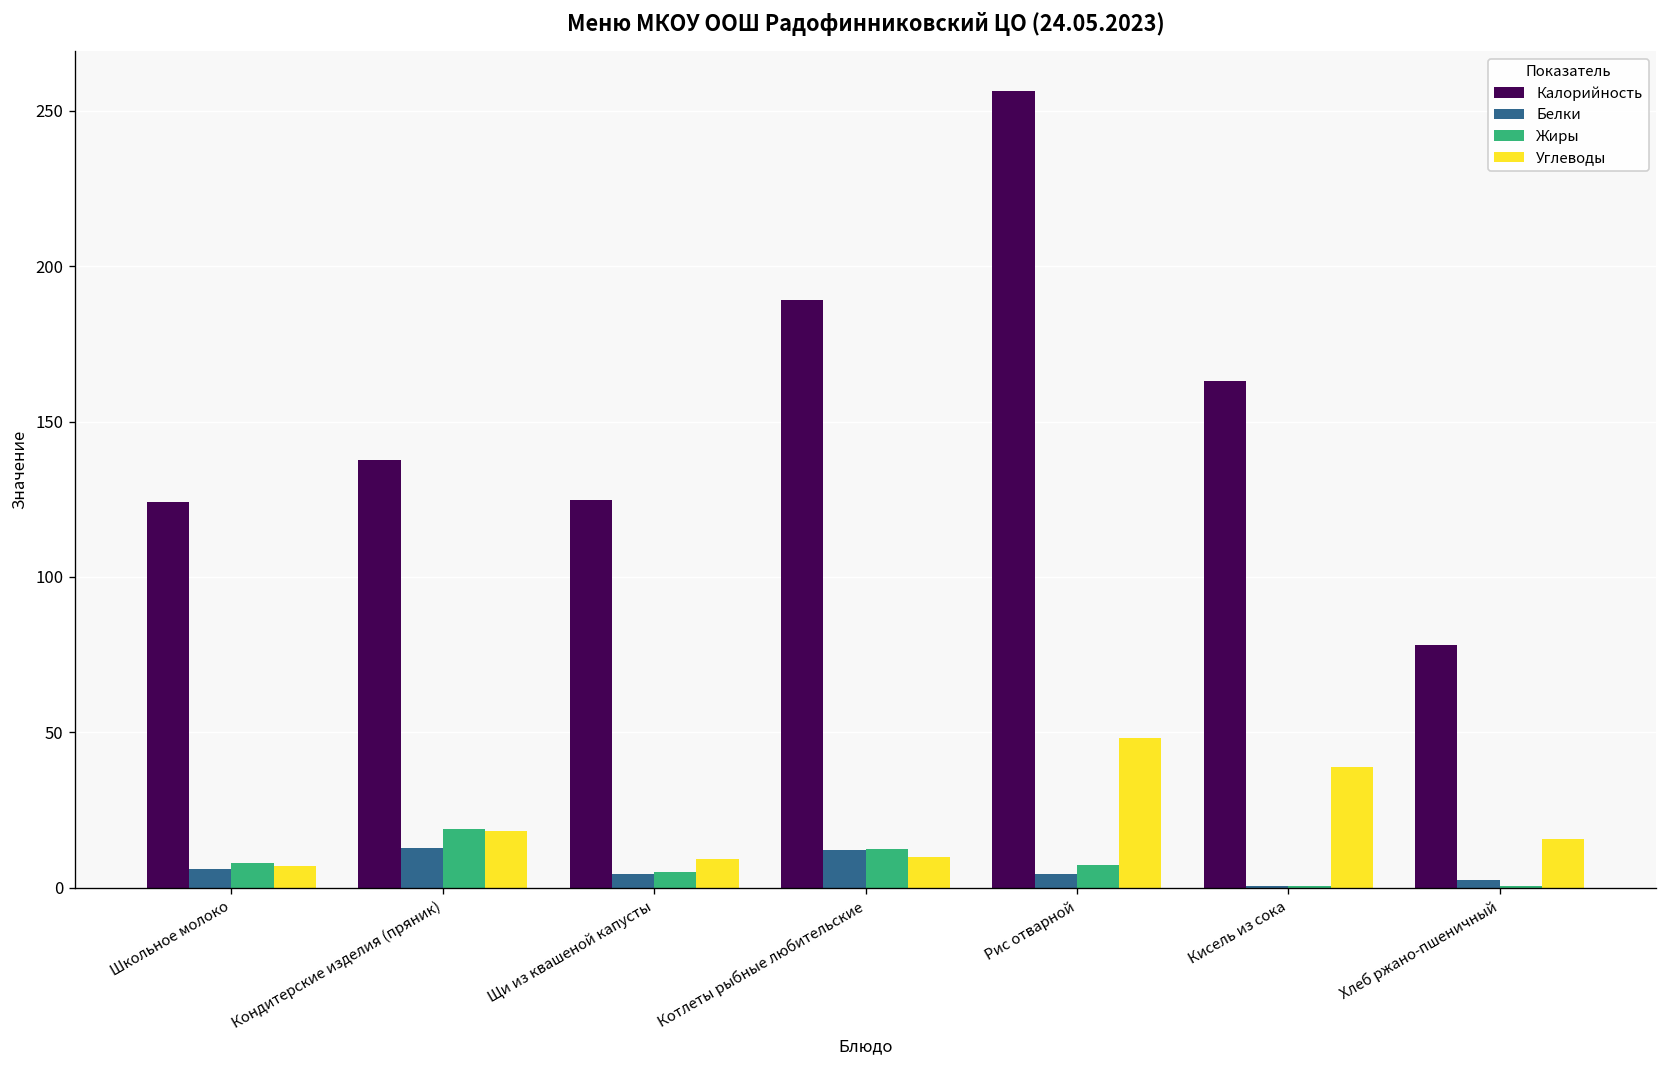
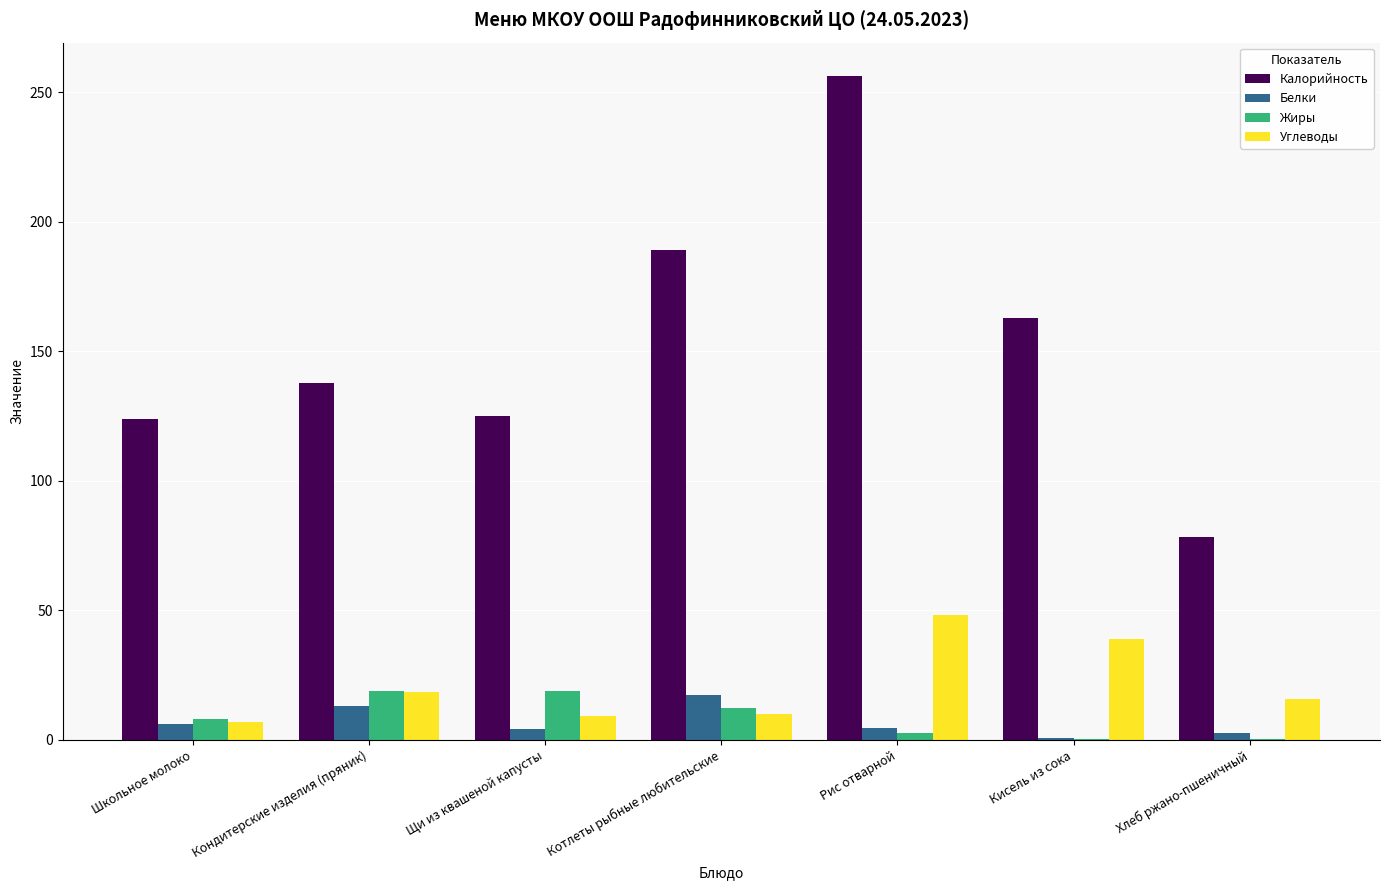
  {
    "Калорийность": {
      "Школьное молоко": 124,
      "Кондитерские изделия (пряник)": 138,
      "Щи из квашеной капусты": 125,
      "Котлеты рыбные любительские": 189,
      "Рис отварной": 256,
      "Кисель из сока": 163,
      "Хлеб ржано-пшеничный": 78
    },
    "Белки": {
      "Школьное молоко": 6,
      "Кондитерские изделия (пряник)": 13,
      "Щи из квашеной капусты": 4,
-     "Котлеты рыбные любительские": 12,
+     "Котлеты рыбные любительские": 18,
      "Рис отварной": 5,
      "Хлеб ржано-пшеничный": 3
    },
    "Жиры": {
      "Школьное молоко": 8,
      "Кондитерские изделия (пряник)": 19,
-     "Щи из квашеной капусты": 5,
+     "Щи из квашеной капусты": 19,
      "Котлеты рыбные любительские": 12,
-     "Рис отварной": 7
+     "Рис отварной": 3
    },
    "Углеводы": {
      "Школьное молоко": 7,
      "Кондитерские изделия (пряник)": 18,
      "Щи из квашеной капусты": 9,
      "Котлеты рыбные любительские": 10,
      "Рис отварной": 48,
      "Кисель из сока": 39,
      "Хлеб ржано-пшеничный": 16
    }
  }
